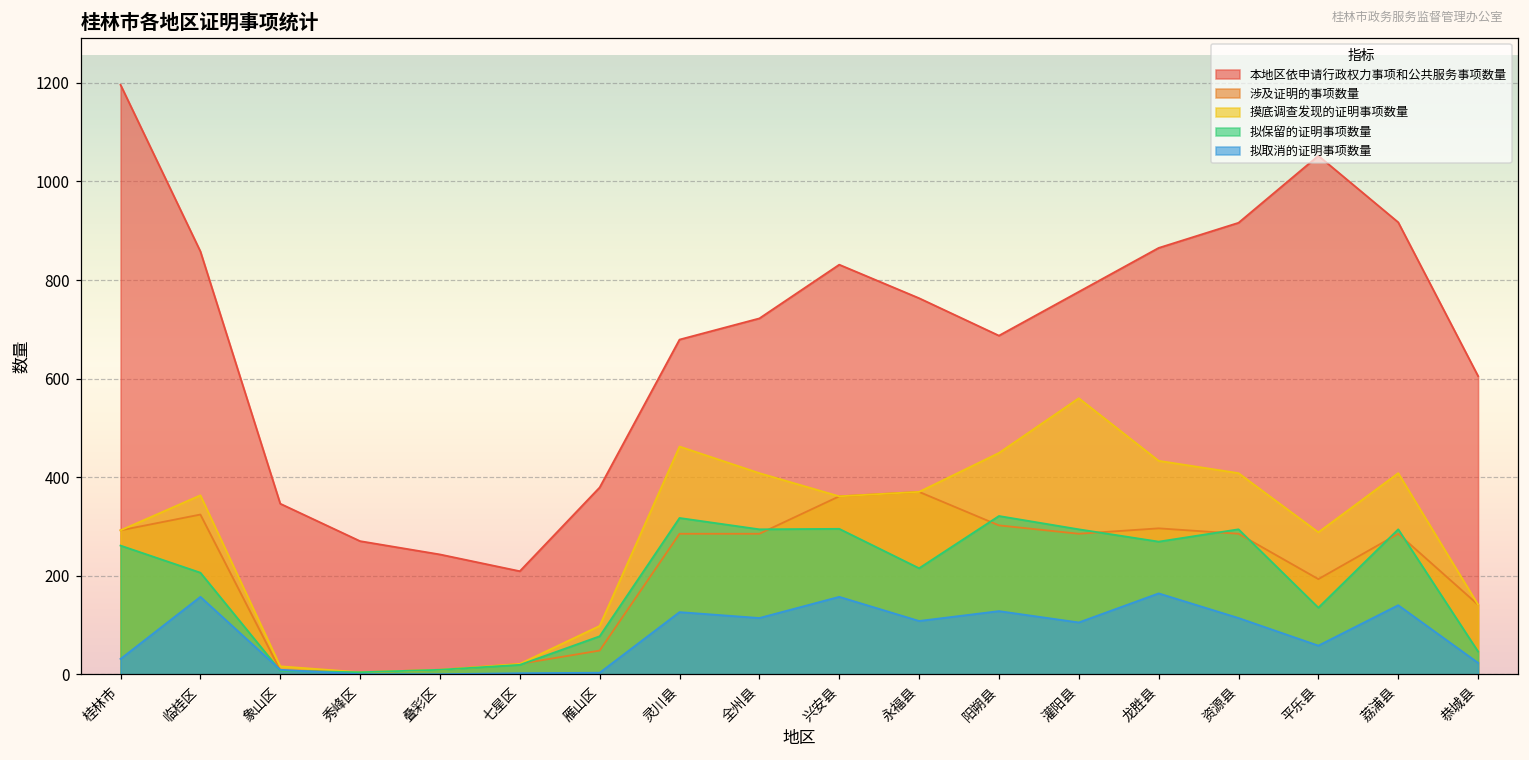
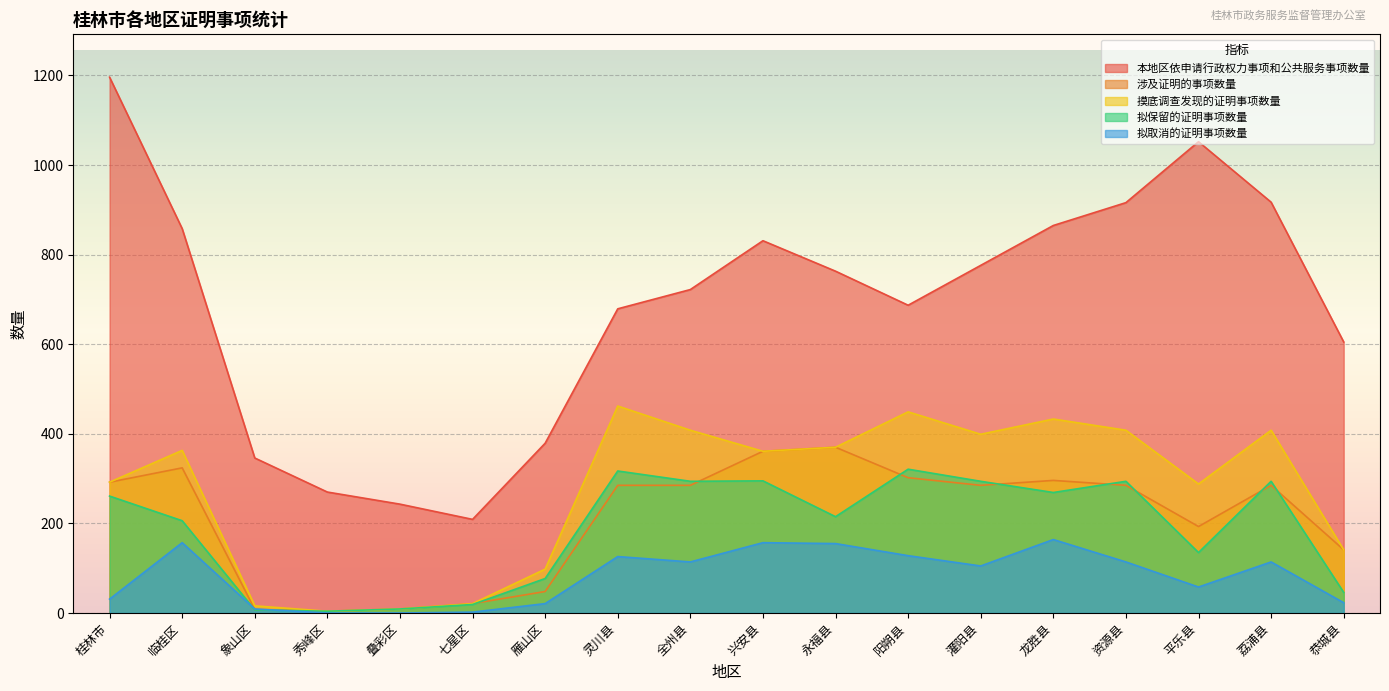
  {
    "摸底调查发现的证明事项数量": {
      "临桂区": 360,
      "象山区": 20,
      "雁山区": 100,
      "灵川县": 460,
      "全州县": 410,
      "阳朔县": 450,
-     "灌阳县": 560,
+     "灌阳县": 400,
      "龙胜县": 430,
      "资源县": 410,
      "平乐县": 290,
      "荔浦县": 410
    },
    "拟保留的证明事项数量": {
      "桂林市": 260,
      "临桂区": 210,
      "雁山区": 80,
      "灵川县": 320,
      "全州县": 290,
      "兴安县": 300,
      "永福县": 220,
      "阳朔县": 320,
      "灌阳县": 290,
      "龙胜县": 270,
      "资源县": 290,
      "平乐县": 140,
      "荔浦县": 290,
      "恭城县": 50
    },
    "拟取消的证明事项数量": {
      "桂林市": 30,
      "临桂区": 160,
      "叠彩区": 0,
      "七星区": 0,
-     "雁山区": 0,
+     "雁山区": 20,
      "灵川县": 130,
      "全州县": 110,
      "兴安县": 160,
-     "永福县": 110,
+     "永福县": 160,
      "阳朔县": 130,
      "灌阳县": 110,
      "龙胜县": 160,
      "资源县": 110,
      "平乐县": 60,
-     "荔浦县": 140,
+     "荔浦县": 110,
      "恭城县": 20
    }
  }
